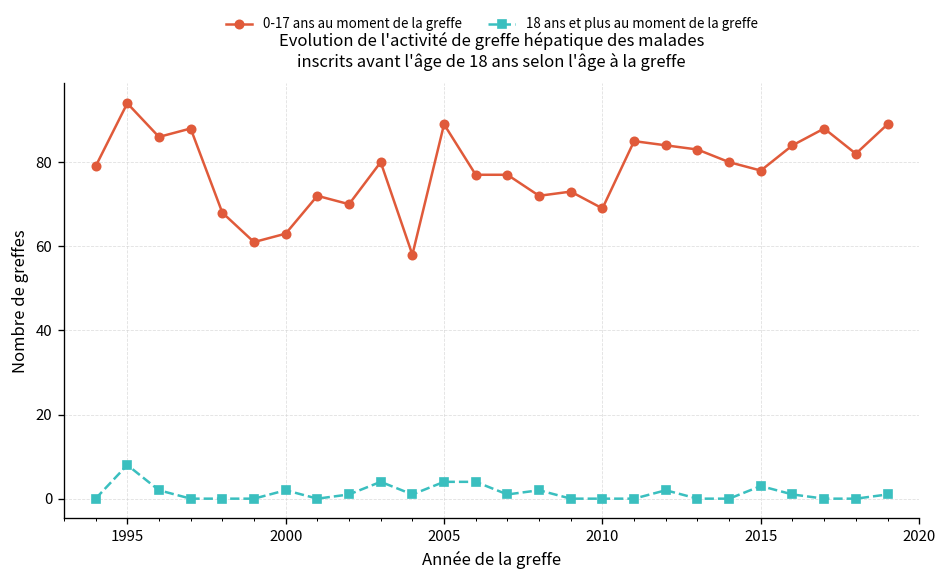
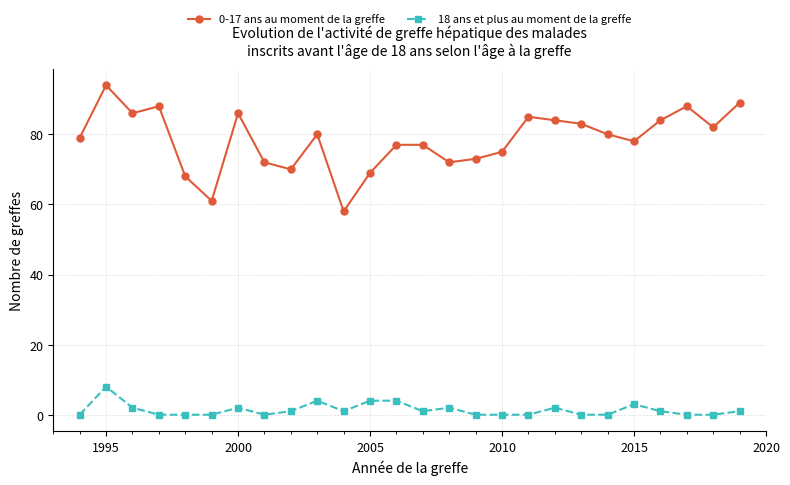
  {
    "0-17 ans au moment de la greffe": {
      "1995": 94,
-     "2000": 63,
-     "2005": 89,
-     "2010": 69,
+     "2000": 86,
+     "2005": 69,
+     "2010": 75,
      "2015": 78
    },
    "18 ans et plus au moment de la greffe": {
      "1995": 8,
      "2000": 2,
      "2005": 4,
      "2010": 0,
      "2015": 3
    }
  }
